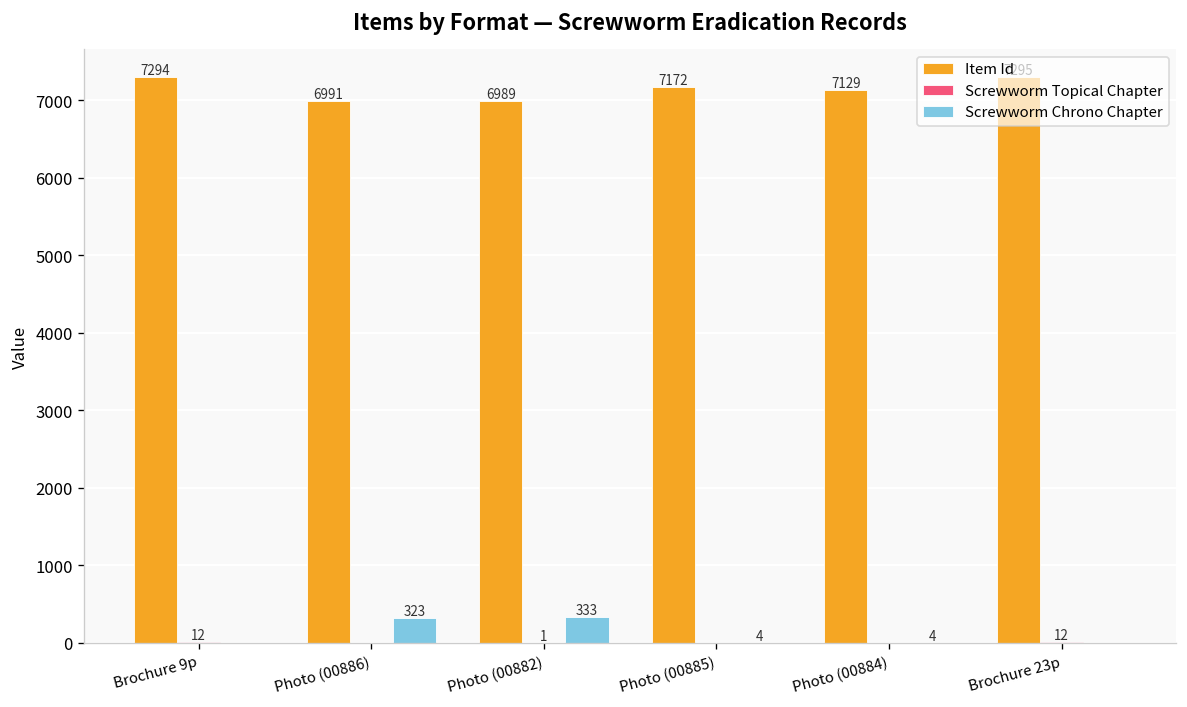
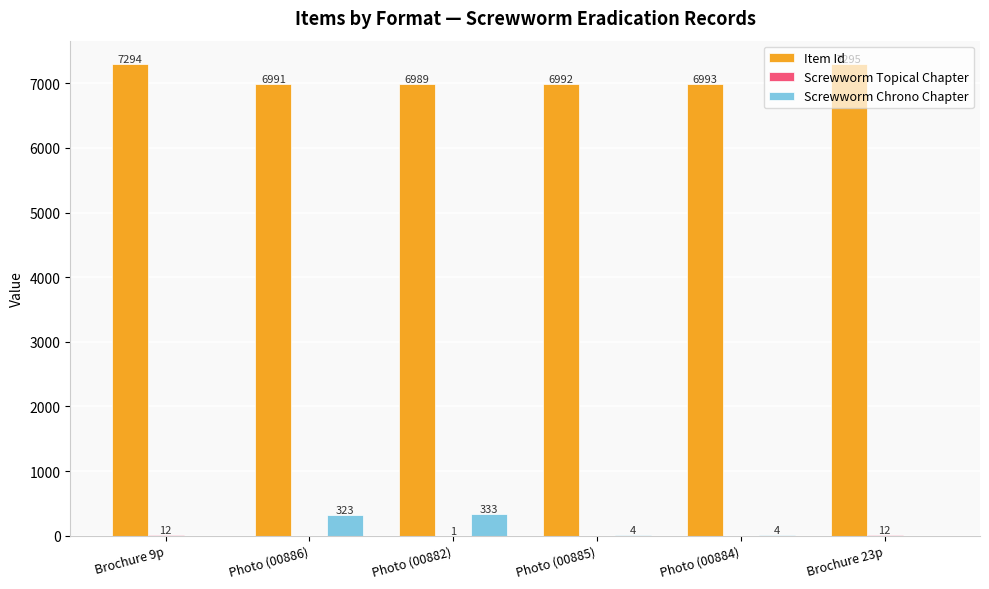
  {
    "Item Id": {
      "Brochure 9p": 7294,
      "Photo (00886)": 6991,
      "Photo (00882)": 6989,
-     "Photo (00885)": 7172,
-     "Photo (00884)": 7129
+     "Photo (00885)": 6992,
+     "Photo (00884)": 6993
    },
    "Screwworm Topical Chapter": {
      "Brochure 9p": 12,
      "Photo (00882)": 1,
      "Brochure 23p": 12
    },
    "Screwworm Chrono Chapter": {
      "Photo (00886)": 323,
      "Photo (00882)": 333,
      "Photo (00885)": 4,
      "Photo (00884)": 4
    }
  }
